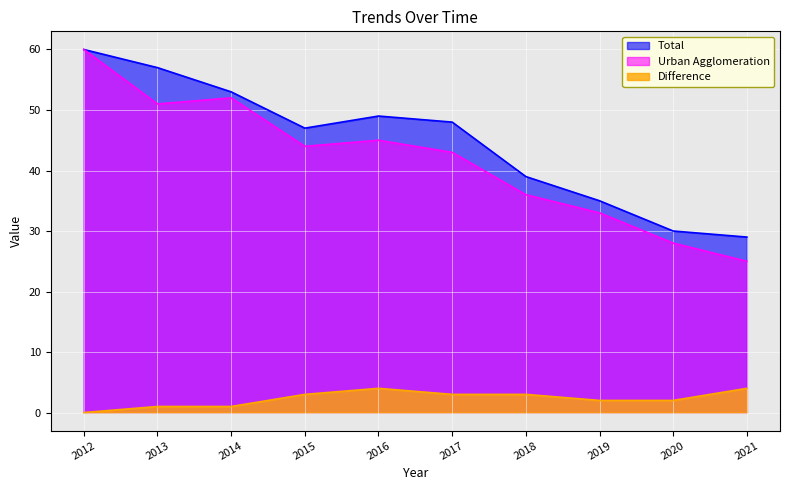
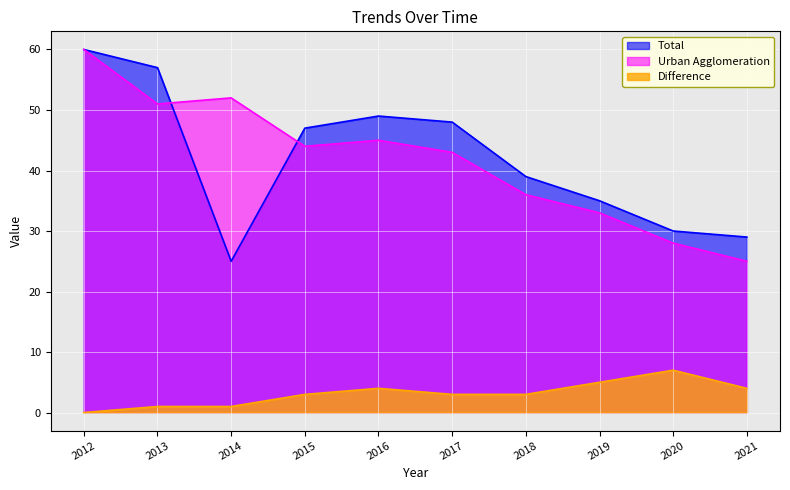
  {
    "Total": {
      "2013": 57,
-     "2014": 53,
+     "2014": 25,
      "2015": 47,
      "2016": 49,
      "2017": 48,
      "2018": 39,
      "2019": 35,
      "2020": 30,
      "2021": 29
    },
    "Urban Agglomeration": {
      "2013": 51,
      "2014": 52,
      "2015": 44,
      "2016": 45,
      "2017": 43,
      "2018": 36,
      "2019": 33,
      "2020": 28,
      "2021": 25
    },
    "Difference": {
      "2012": 0,
      "2013": 1,
      "2014": 1,
      "2015": 3,
      "2016": 4,
      "2017": 3,
      "2018": 3,
-     "2019": 2,
-     "2020": 2,
+     "2019": 5,
+     "2020": 7,
      "2021": 4
    }
  }
